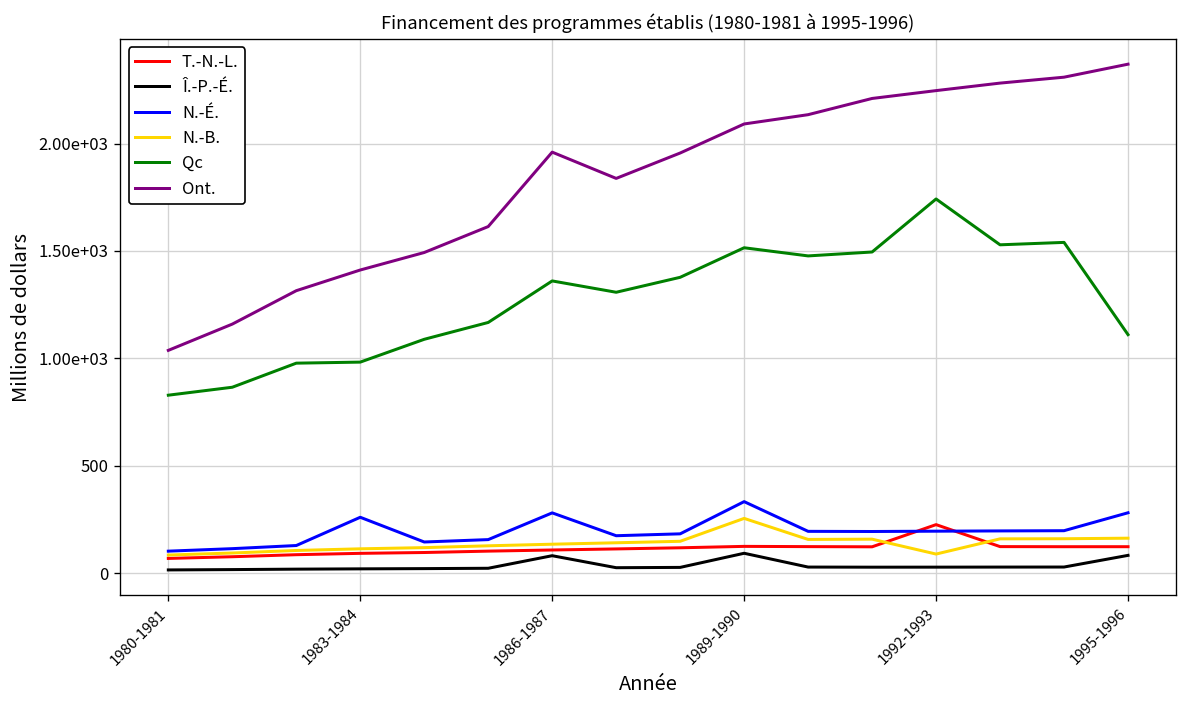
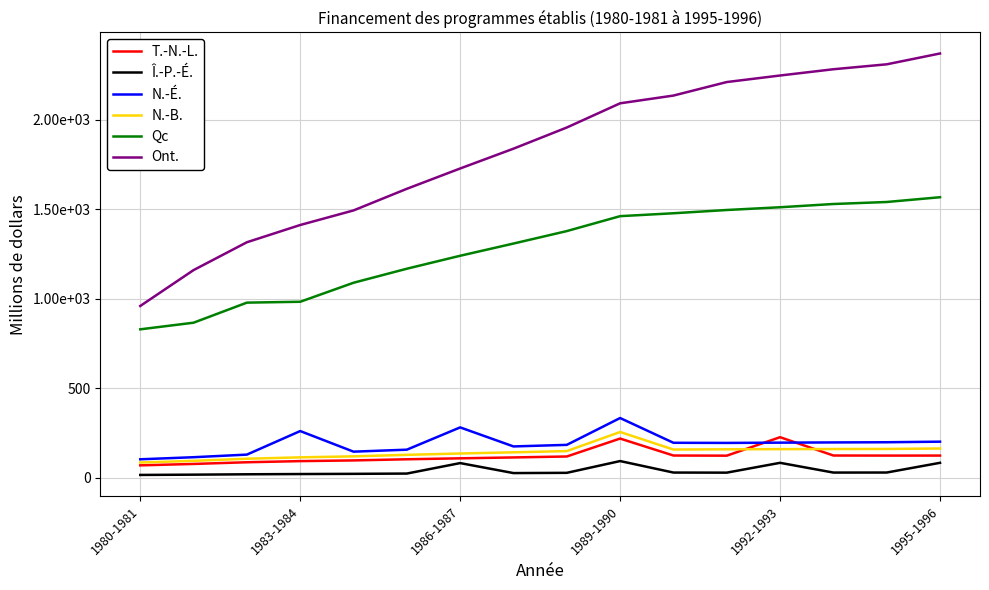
  {
    "T.-N.-L.": {
      "1980-1981": 70,
      "1983-1984": 90,
      "1986-1987": 110,
-     "1989-1990": 120,
+     "1989-1990": 220,
      "1992-1993": 230,
      "1995-1996": 120
    },
    "Î.-P.-É.": {
      "1980-1981": 10,
      "1983-1984": 20,
      "1986-1987": 80,
      "1989-1990": 90,
-     "1992-1993": 30,
+     "1992-1993": 80,
      "1995-1996": 80
    },
    "N.-É.": {
      "1980-1981": 100,
      "1983-1984": 260,
      "1986-1987": 280,
      "1989-1990": 330,
      "1992-1993": 200,
-     "1995-1996": 280
+     "1995-1996": 200
    },
    "N.-B.": {
      "1980-1981": 80,
      "1983-1984": 110,
      "1986-1987": 130,
      "1989-1990": 250,
-     "1992-1993": 90,
+     "1992-1993": 160,
      "1995-1996": 160
    },
    "Qc": {
      "1980-1981": 830,
      "1983-1984": 980,
-     "1986-1987": 1360,
-     "1989-1990": 1510,
-     "1992-1993": 1740,
-     "1995-1996": 1110
+     "1986-1987": 1240,
+     "1989-1990": 1460,
+     "1992-1993": 1510,
+     "1995-1996": 1570
    },
    "Ont.": {
-     "1980-1981": 1040,
+     "1980-1981": 960,
      "1983-1984": 1410,
-     "1986-1987": 1960,
+     "1986-1987": 1730,
      "1989-1990": 2090,
      "1992-1993": 2250,
      "1995-1996": 2370
    }
  }
